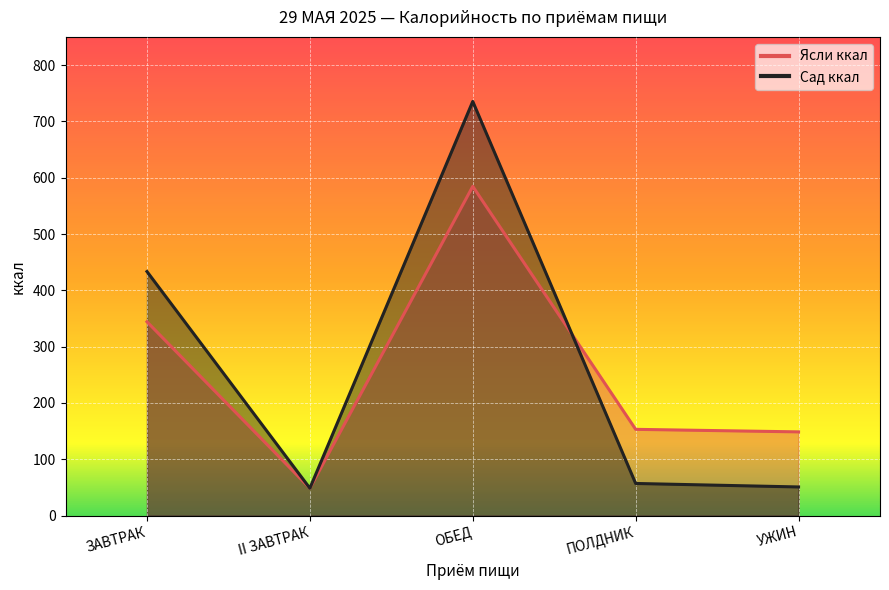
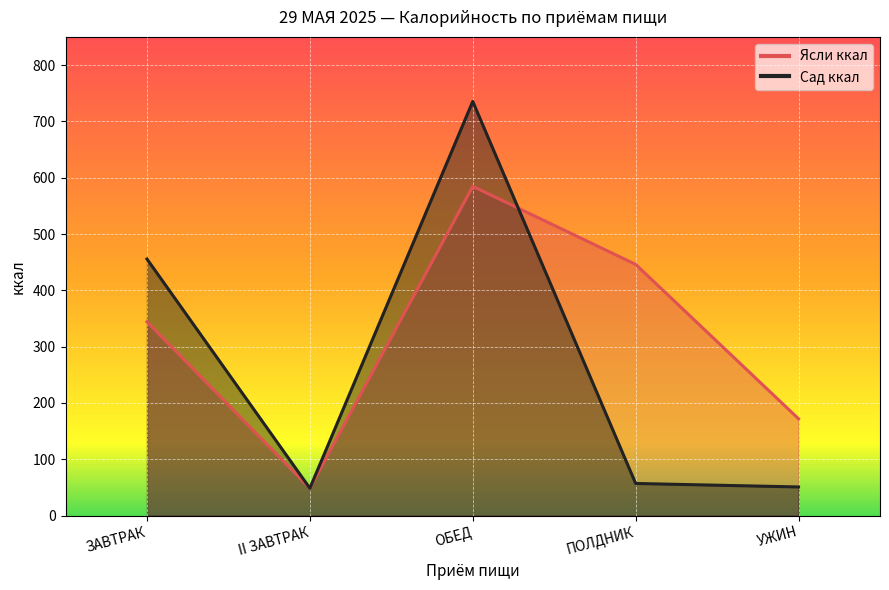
  {
    "Ясли ккал": {
      "ЗАВТРАК": 340,
      "ОБЕД": 580,
-     "ПОЛДНИК": 150,
-     "УЖИН": 150
+     "ПОЛДНИК": 450,
+     "УЖИН": 170
    },
    "Сад ккал": {
-     "ЗАВТРАК": 430,
+     "ЗАВТРАК": 460,
      "ОБЕД": 740,
      "ПОЛДНИК": 60,
      "УЖИН": 50
    }
  }
